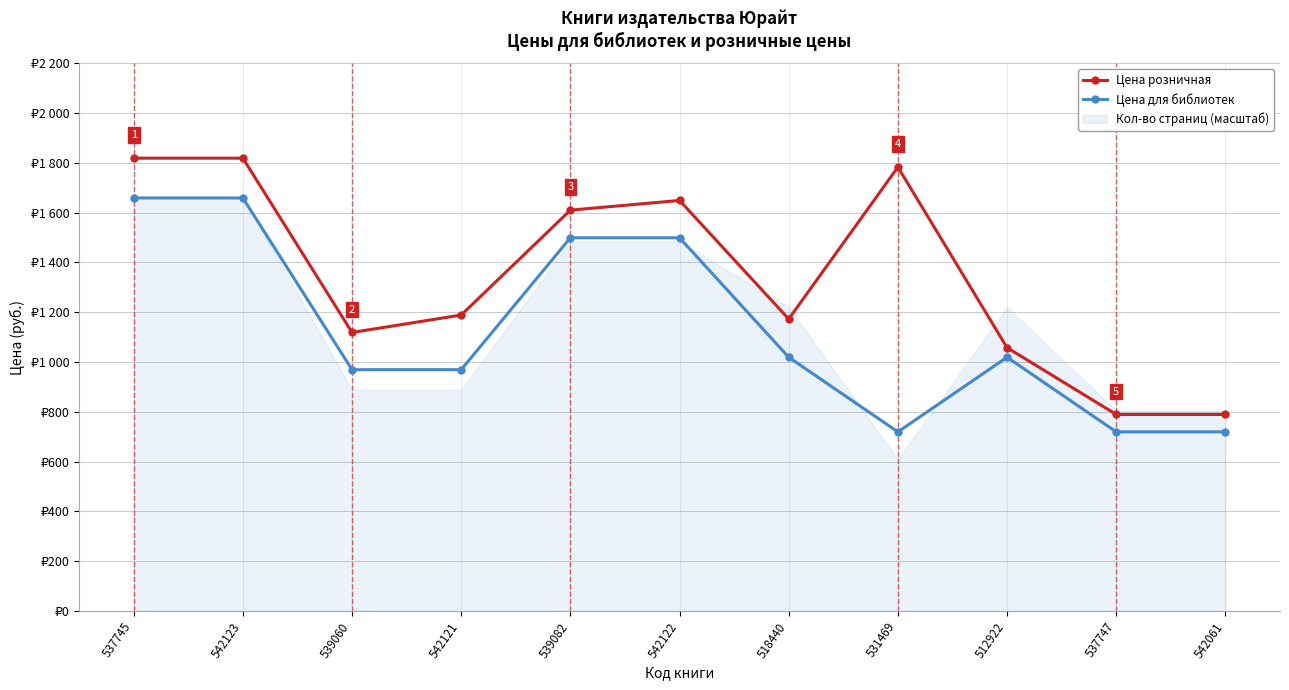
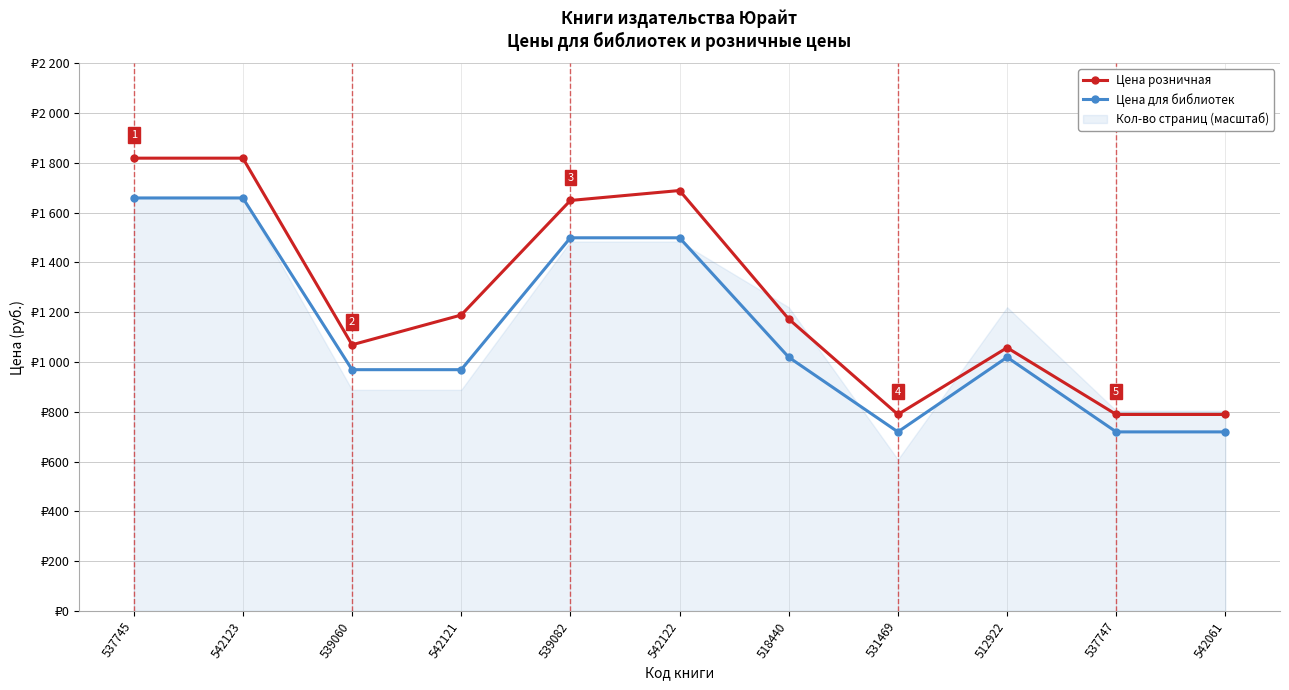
  {
    "Цена розничная": {
      "542123": "₽1820",
-     "539060": "₽1120",
+     "539060": "₽1070",
      "542121": "₽1190",
-     "539082": "₽1610",
-     "542122": "₽1650",
+     "539082": "₽1650",
+     "542122": "₽1690",
      "518440": "₽1170",
-     "531469": "₽1780",
+     "531469": "₽790",
      "512922": "₽1060",
      "537747": "₽790",
      "542061": "₽790"
    }
  }
